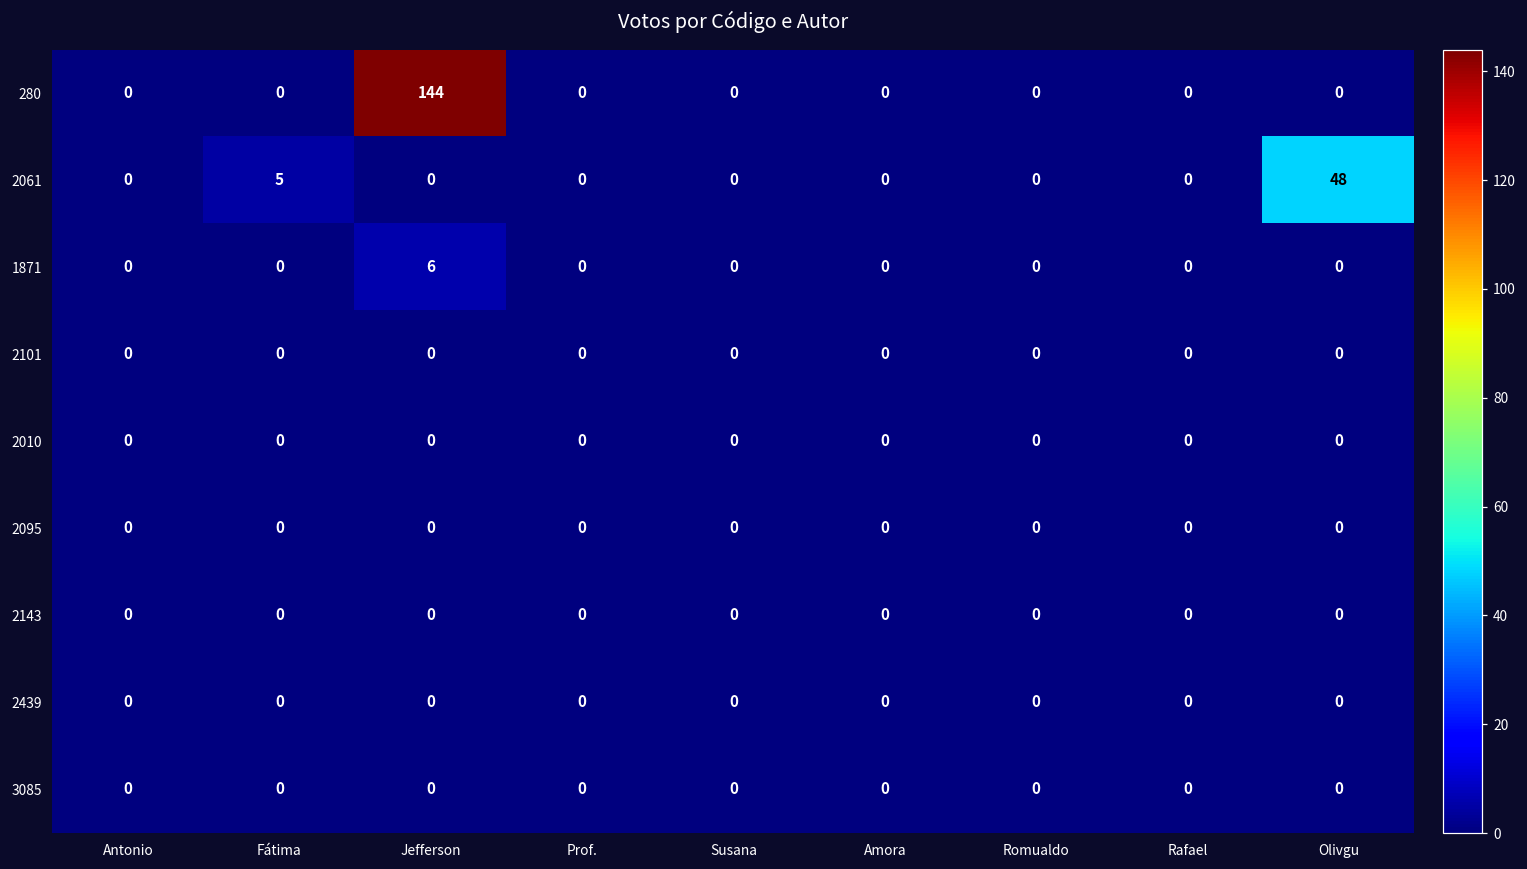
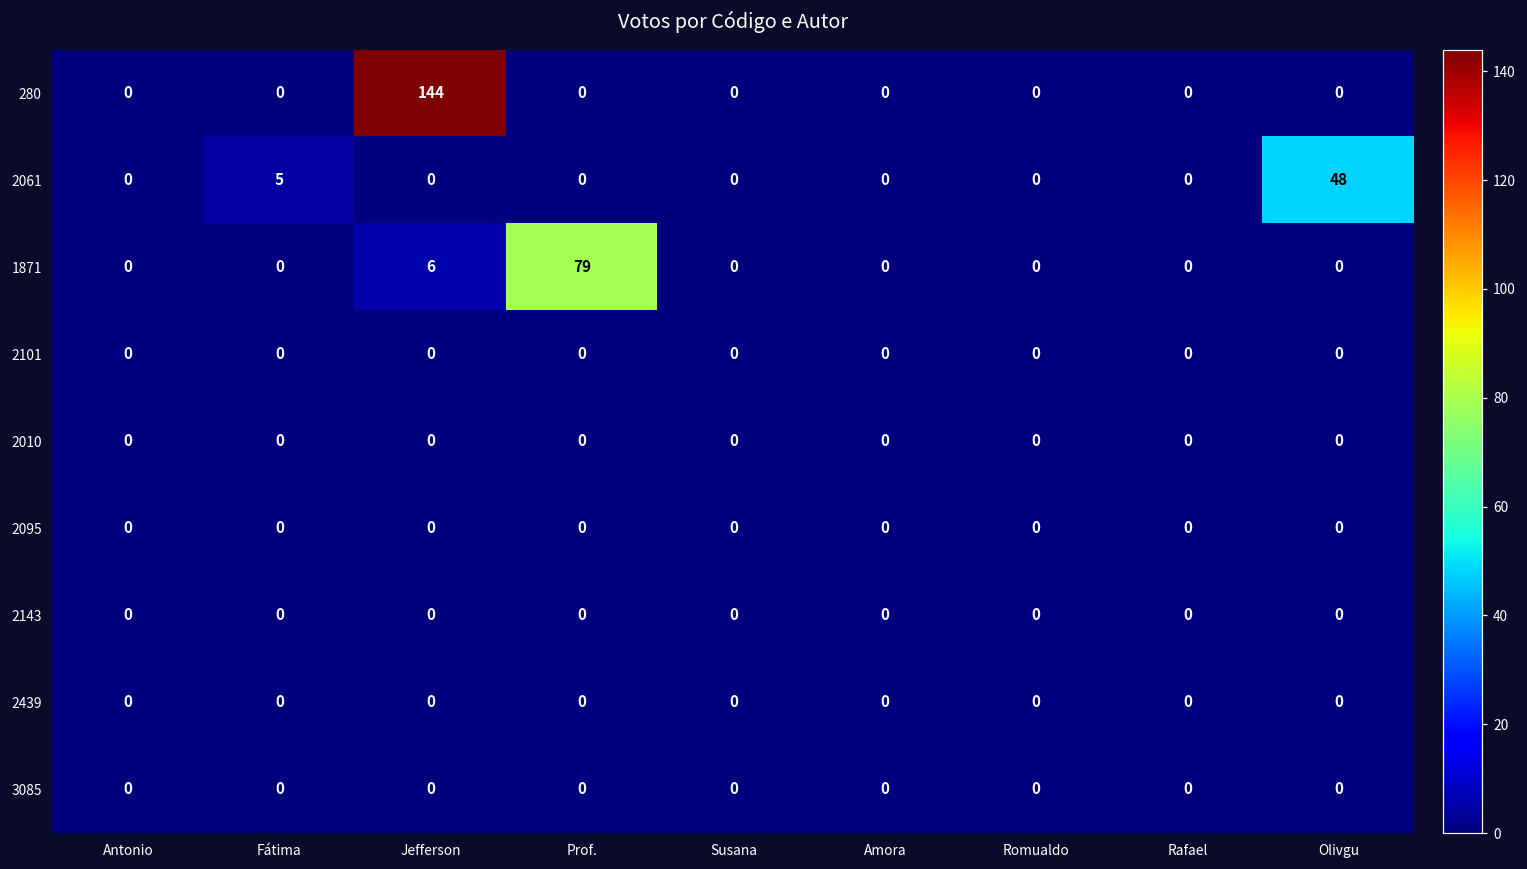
  {
    "280": {
      "Antonio": 0,
      "Fátima": 0,
      "Jefferson": 144,
      "Prof.": 0,
      "Susana": 0,
      "Amora": 0,
      "Romualdo": 0,
      "Rafael": 0,
      "Olivgu": 0
    },
    "2061": {
      "Antonio": 0,
      "Fátima": 5,
      "Jefferson": 0,
      "Prof.": 0,
      "Susana": 0,
      "Amora": 0,
      "Romualdo": 0,
      "Rafael": 0,
      "Olivgu": 48
    },
    "1871": {
      "Antonio": 0,
      "Fátima": 0,
      "Jefferson": 6,
-     "Prof.": 0,
+     "Prof.": 79,
      "Susana": 0,
      "Amora": 0,
      "Romualdo": 0,
      "Rafael": 0,
      "Olivgu": 0
    },
    "2101": {
      "Antonio": 0,
      "Fátima": 0,
      "Jefferson": 0,
      "Prof.": 0,
      "Susana": 0,
      "Amora": 0,
      "Romualdo": 0,
      "Rafael": 0,
      "Olivgu": 0
    },
    "2010": {
      "Antonio": 0,
      "Fátima": 0,
      "Jefferson": 0,
      "Prof.": 0,
      "Susana": 0,
      "Amora": 0,
      "Romualdo": 0,
      "Rafael": 0,
      "Olivgu": 0
    },
    "2095": {
      "Antonio": 0,
      "Fátima": 0,
      "Jefferson": 0,
      "Prof.": 0,
      "Susana": 0,
      "Amora": 0,
      "Romualdo": 0,
      "Rafael": 0,
      "Olivgu": 0
    },
    "2143": {
      "Antonio": 0,
      "Fátima": 0,
      "Jefferson": 0,
      "Prof.": 0,
      "Susana": 0,
      "Amora": 0,
      "Romualdo": 0,
      "Rafael": 0,
      "Olivgu": 0
    },
    "2439": {
      "Antonio": 0,
      "Fátima": 0,
      "Jefferson": 0,
      "Prof.": 0,
      "Susana": 0,
      "Amora": 0,
      "Romualdo": 0,
      "Rafael": 0,
      "Olivgu": 0
    },
    "3085": {
      "Antonio": 0,
      "Fátima": 0,
      "Jefferson": 0,
      "Prof.": 0,
      "Susana": 0,
      "Amora": 0,
      "Romualdo": 0,
      "Rafael": 0,
      "Olivgu": 0
    }
  }
